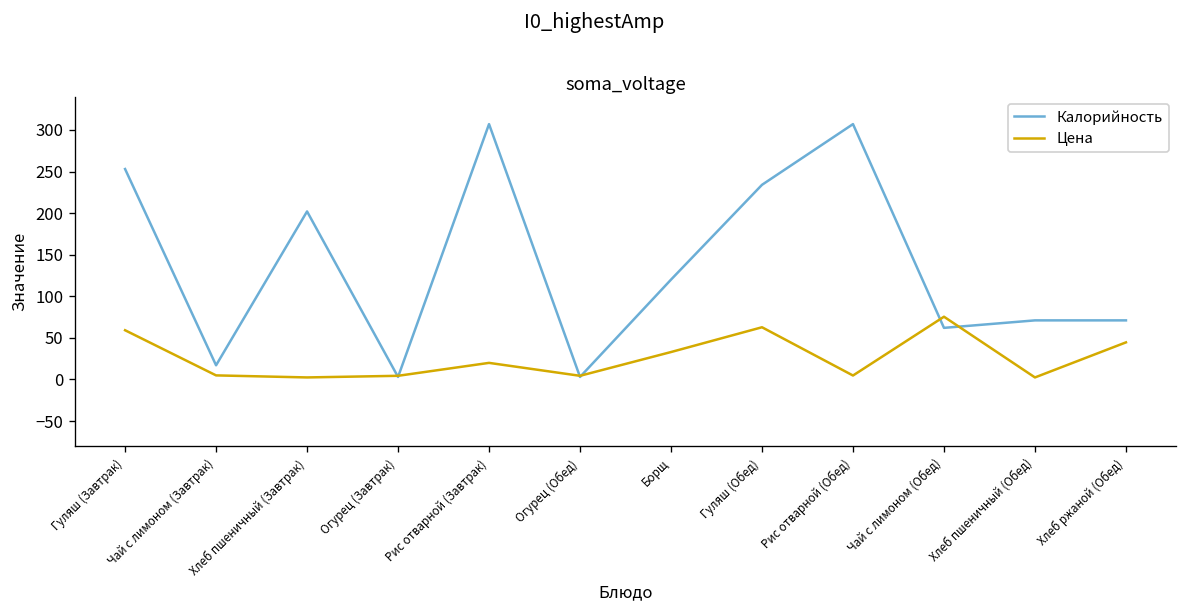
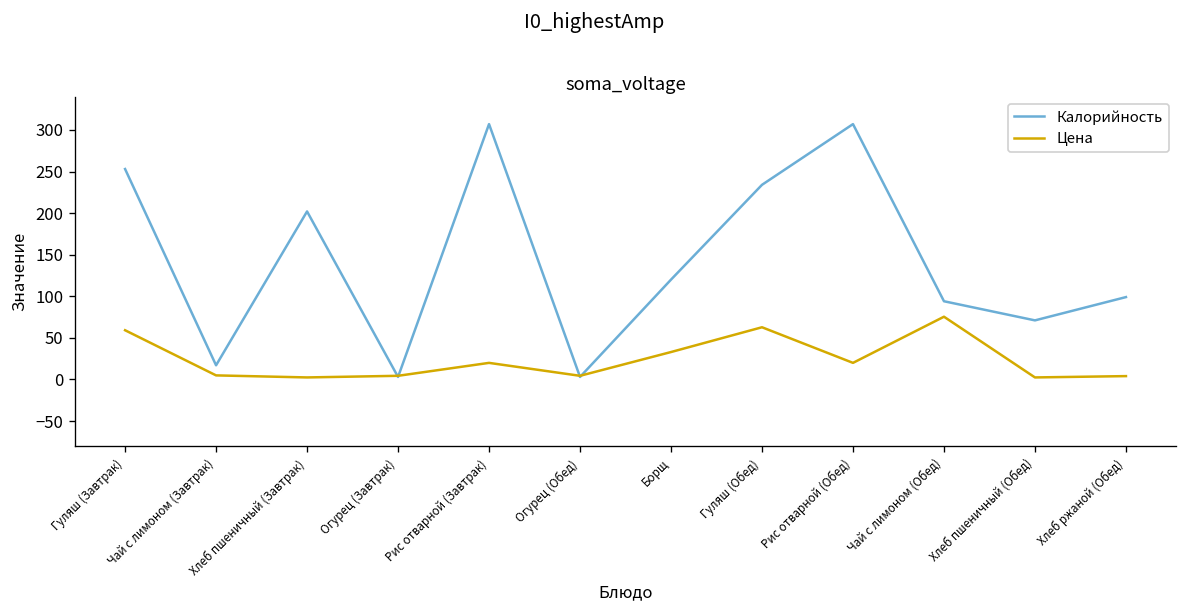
  {
    "Калорийность": {
      "Гуляш (Завтрак)": 250,
      "Чай с лимоном (Завтрак)": 20,
      "Хлеб пшеничный (Завтрак)": 200,
      "Рис отварной (Завтрак)": 310,
      "Борщ": 120,
      "Гуляш (Обед)": 230,
      "Рис отварной (Обед)": 310,
-     "Чай с лимоном (Обед)": 60,
+     "Чай с лимоном (Обед)": 90,
      "Хлеб пшеничный (Обед)": 70,
-     "Хлеб ржаной (Обед)": 70
+     "Хлеб ржаной (Обед)": 100
    },
    "Цена": {
      "Гуляш (Завтрак)": 60,
      "Чай с лимоном (Завтрак)": 0,
      "Хлеб пшеничный (Завтрак)": 0,
      "Рис отварной (Завтрак)": 20,
      "Борщ": 30,
      "Гуляш (Обед)": 60,
-     "Рис отварной (Обед)": 0,
+     "Рис отварной (Обед)": 20,
      "Чай с лимоном (Обед)": 80,
      "Хлеб пшеничный (Обед)": 0,
-     "Хлеб ржаной (Обед)": 40
+     "Хлеб ржаной (Обед)": 0
    }
  }
